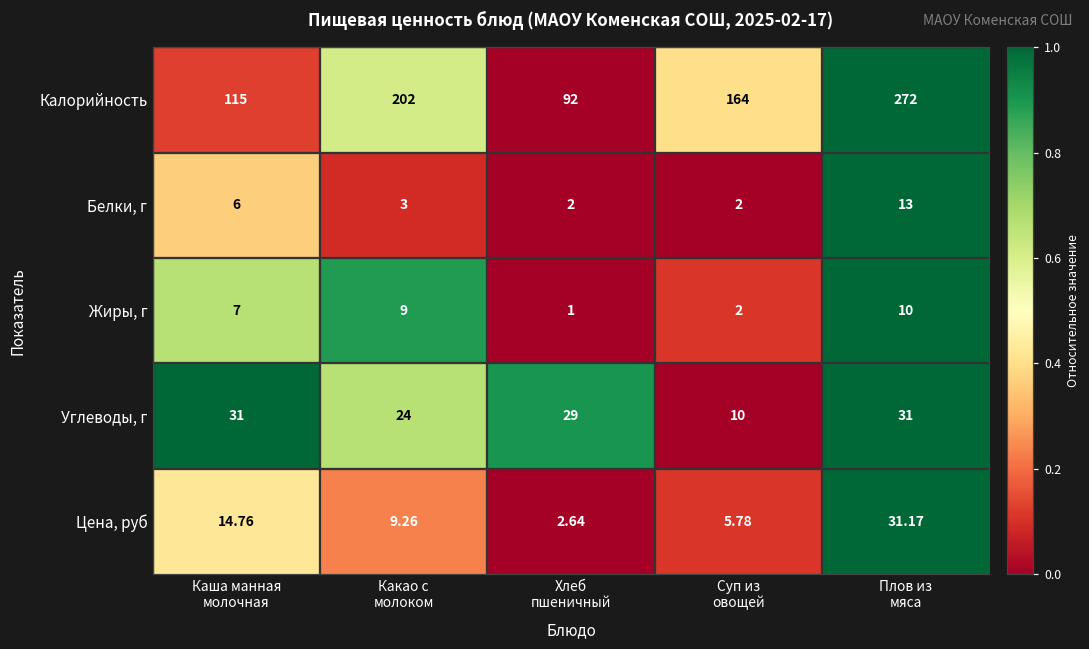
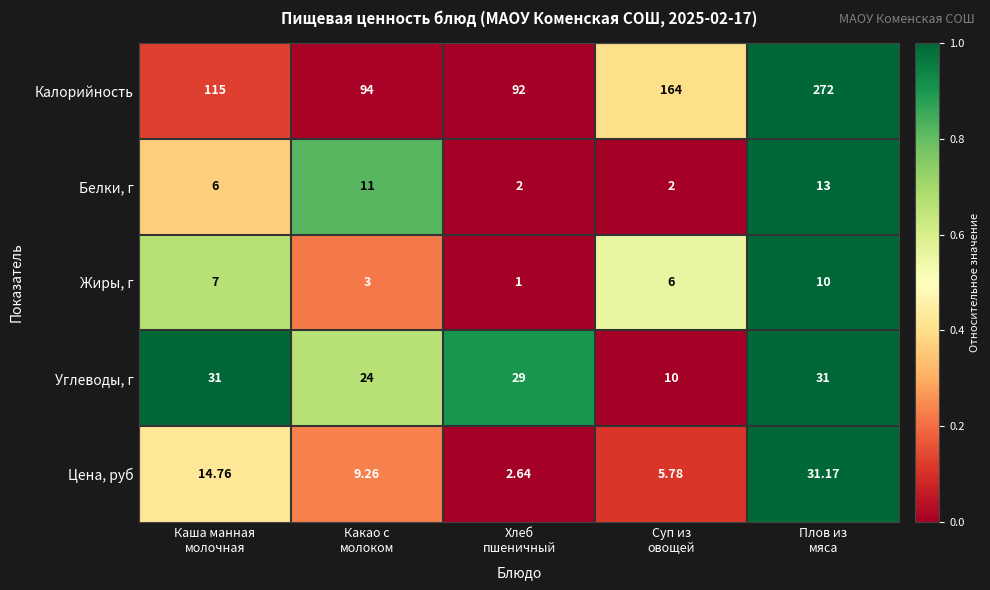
  {
    "Калорийность": {
      "Каша манная молочная": 115,
-     "Какао с молоком": 202,
+     "Какао с молоком": 94,
      "Хлеб пшеничный": 92,
      "Суп из овощей": 164,
      "Плов из мяса": 272
    },
    "Белки, г": {
      "Каша манная молочная": 6,
-     "Какао с молоком": 3,
+     "Какао с молоком": 11,
      "Хлеб пшеничный": 2,
      "Суп из овощей": 2,
      "Плов из мяса": 13
    },
    "Жиры, г": {
      "Каша манная молочная": 7,
-     "Какао с молоком": 9,
+     "Какао с молоком": 3,
      "Хлеб пшеничный": 1,
-     "Суп из овощей": 2,
+     "Суп из овощей": 6,
      "Плов из мяса": 10
    },
    "Углеводы, г": {
      "Каша манная молочная": 31,
      "Какао с молоком": 24,
      "Хлеб пшеничный": 29,
      "Суп из овощей": 10,
      "Плов из мяса": 31
    },
    "Цена, руб": {
      "Каша манная молочная": 14.76,
      "Какао с молоком": 9.26,
      "Хлеб пшеничный": 2.64,
      "Суп из овощей": 5.78,
      "Плов из мяса": 31.17
    }
  }
